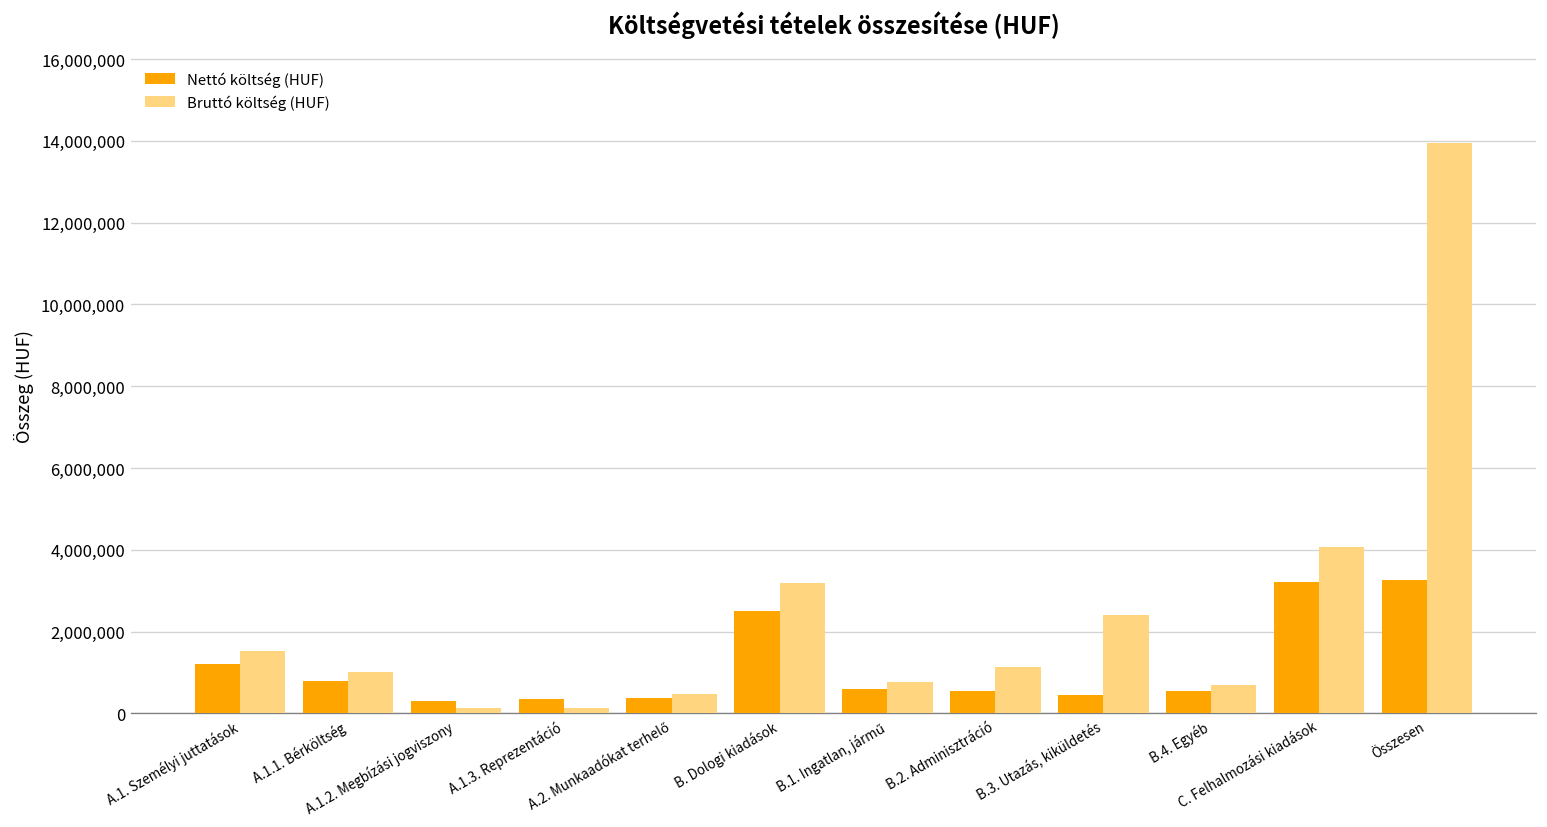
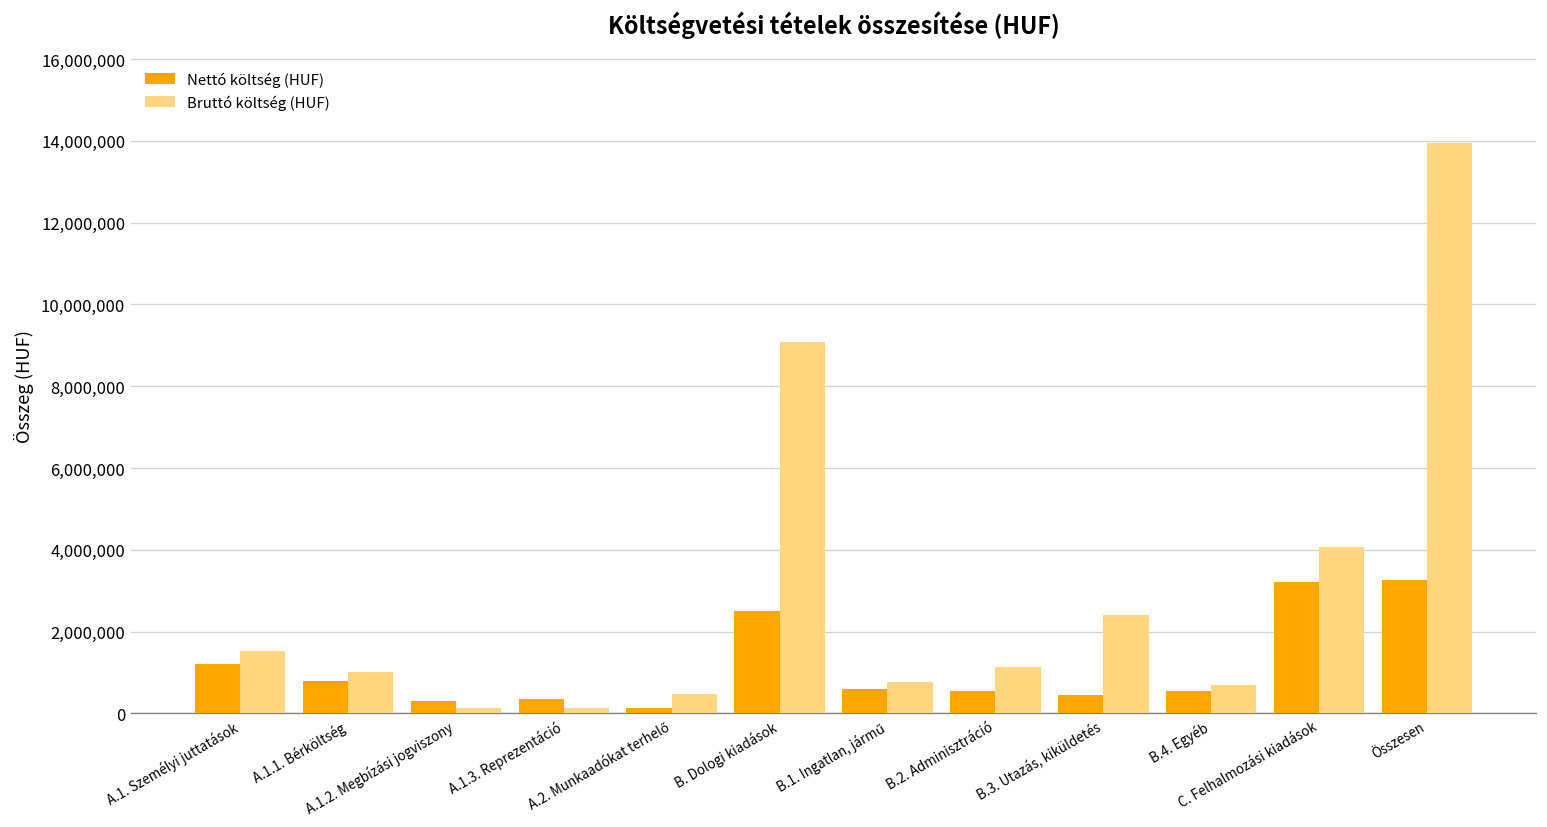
  {
    "Nettó költség (HUF)": {
      "A.1. Személyi juttatások": "1,200,000",
      "A.1.1. Bérköltség": "800,000",
      "A.1.2. Megbízási jogviszony": "300,000",
      "A.1.3. Reprezentáció": "300,000",
-     "A.2. Munkaadókat terhelő": "400,000",
+     "A.2. Munkaadókat terhelő": "100,000",
      "B. Dologi kiadások": "2,500,000",
      "B.1. Ingatlan, jármű": "600,000",
      "B.2. Adminisztráció": "500,000",
      "B.3. Utazás, kiküldetés": "500,000",
      "B.4. Egyéb": "600,000",
      "C. Felhalmozási kiadások": "3,200,000",
      "Összesen": "3,300,000"
    },
    "Bruttó költség (HUF)": {
      "A.1. Személyi juttatások": "1,500,000",
      "A.1.1. Bérköltség": "1,000,000",
      "A.1.2. Megbízási jogviszony": "100,000",
      "A.1.3. Reprezentáció": "100,000",
      "A.2. Munkaadókat terhelő": "500,000",
-     "B. Dologi kiadások": "3,200,000",
+     "B. Dologi kiadások": "9,100,000",
      "B.1. Ingatlan, jármű": "800,000",
      "B.2. Adminisztráció": "1,100,000",
      "B.3. Utazás, kiküldetés": "2,400,000",
      "B.4. Egyéb": "700,000",
      "C. Felhalmozási kiadások": "4,100,000",
      "Összesen": "13,900,000"
    }
  }
